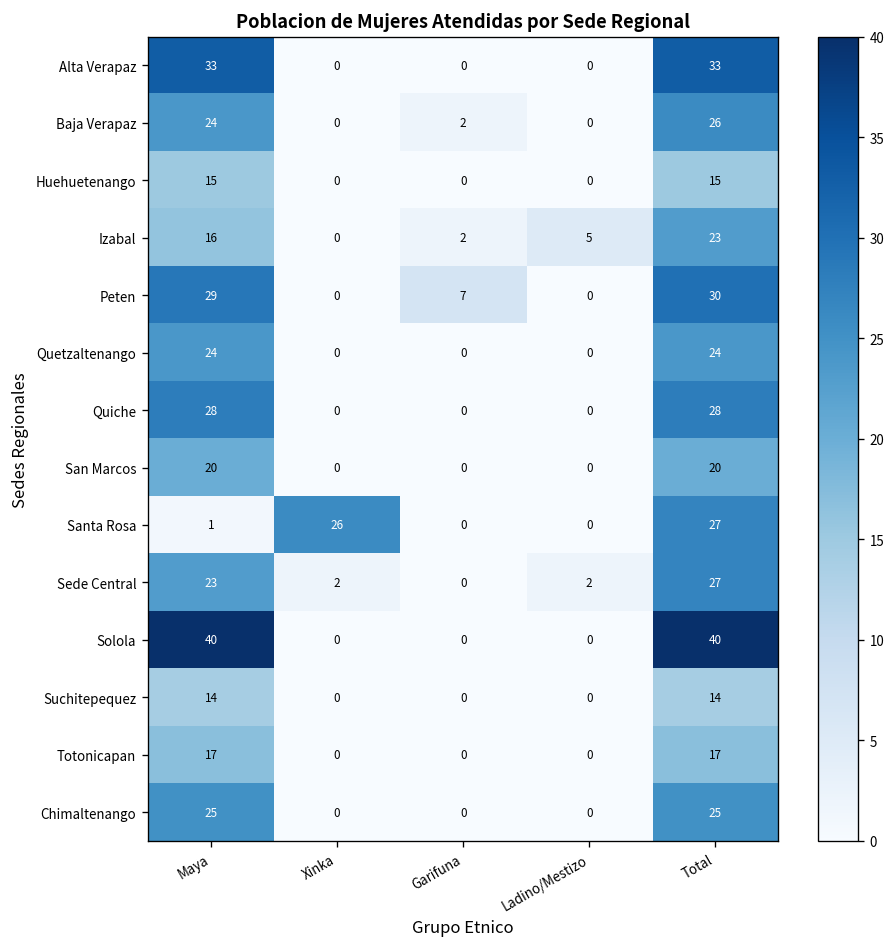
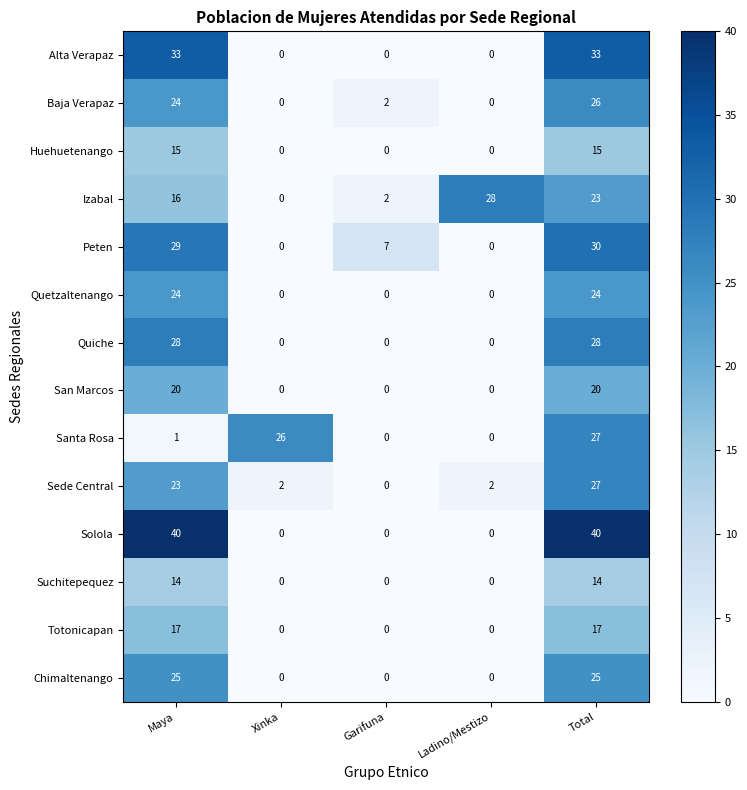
  {
    "Alta Verapaz": {
      "Maya": 33,
      "Xinka": 0,
      "Garifuna": 0,
      "Ladino/Mestizo": 0,
      "Total": 33
    },
    "Baja Verapaz": {
      "Maya": 24,
      "Xinka": 0,
      "Garifuna": 2,
      "Ladino/Mestizo": 0,
      "Total": 26
    },
    "Huehuetenango": {
      "Maya": 15,
      "Xinka": 0,
      "Garifuna": 0,
      "Ladino/Mestizo": 0,
      "Total": 15
    },
    "Izabal": {
      "Maya": 16,
      "Xinka": 0,
      "Garifuna": 2,
-     "Ladino/Mestizo": 5,
+     "Ladino/Mestizo": 28,
      "Total": 23
    },
    "Peten": {
      "Maya": 29,
      "Xinka": 0,
      "Garifuna": 7,
      "Ladino/Mestizo": 0,
      "Total": 30
    },
    "Quetzaltenango": {
      "Maya": 24,
      "Xinka": 0,
      "Garifuna": 0,
      "Ladino/Mestizo": 0,
      "Total": 24
    },
    "Quiche": {
      "Maya": 28,
      "Xinka": 0,
      "Garifuna": 0,
      "Ladino/Mestizo": 0,
      "Total": 28
    },
    "San Marcos": {
      "Maya": 20,
      "Xinka": 0,
      "Garifuna": 0,
      "Ladino/Mestizo": 0,
      "Total": 20
    },
    "Santa Rosa": {
      "Maya": 1,
      "Xinka": 26,
      "Garifuna": 0,
      "Ladino/Mestizo": 0,
      "Total": 27
    },
    "Sede Central": {
      "Maya": 23,
      "Xinka": 2,
      "Garifuna": 0,
      "Ladino/Mestizo": 2,
      "Total": 27
    },
    "Solola": {
      "Maya": 40,
      "Xinka": 0,
      "Garifuna": 0,
      "Ladino/Mestizo": 0,
      "Total": 40
    },
    "Suchitepequez": {
      "Maya": 14,
      "Xinka": 0,
      "Garifuna": 0,
      "Ladino/Mestizo": 0,
      "Total": 14
    },
    "Totonicapan": {
      "Maya": 17,
      "Xinka": 0,
      "Garifuna": 0,
      "Ladino/Mestizo": 0,
      "Total": 17
    },
    "Chimaltenango": {
      "Maya": 25,
      "Xinka": 0,
      "Garifuna": 0,
      "Ladino/Mestizo": 0,
      "Total": 25
    }
  }
